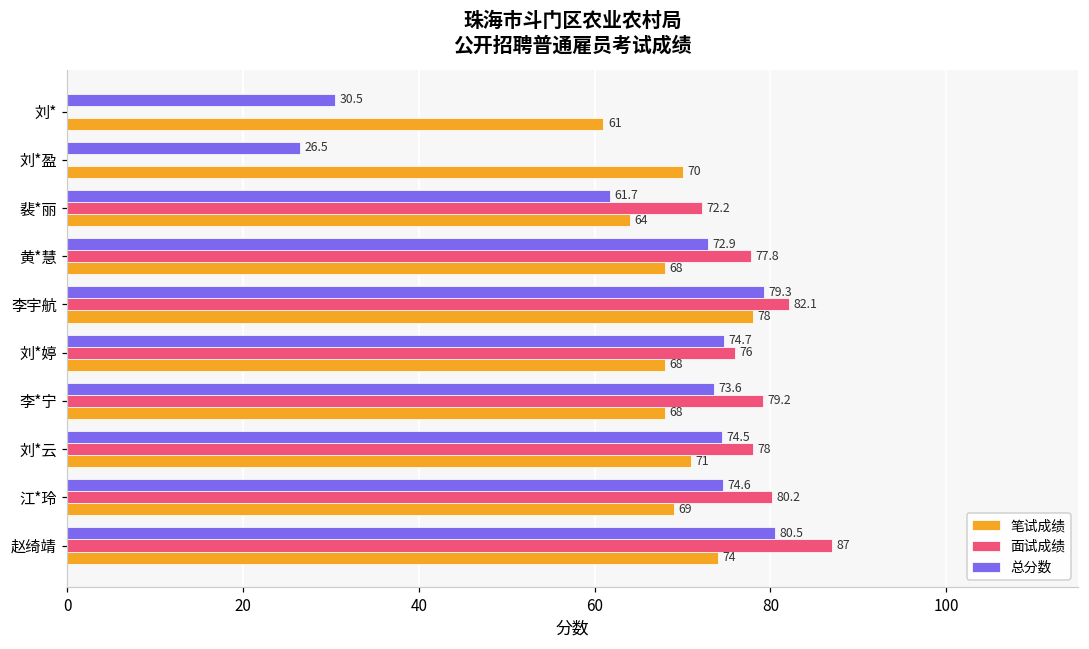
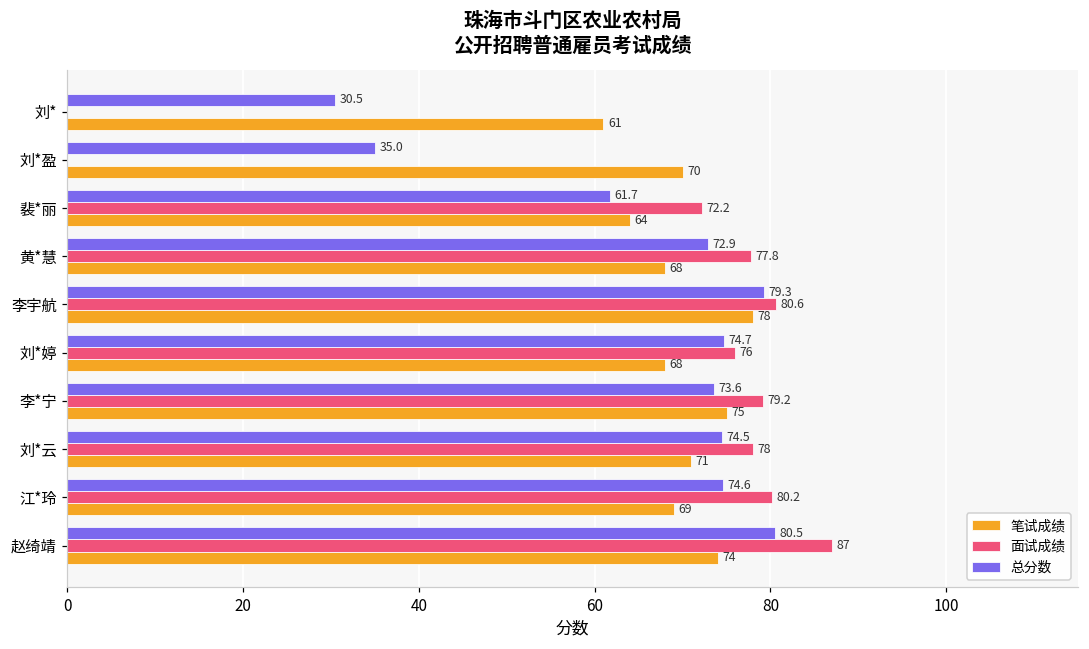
  {
    "笔试成绩": {
      "刘*": 61,
      "刘*盈": 70,
      "裴*丽": 64,
      "黄*慧": 68,
      "李宇航": 78,
      "刘*婷": 68,
-     "李*宁": 68,
+     "李*宁": 75,
      "刘*云": 71,
      "江*玲": 69,
      "赵绮靖": 74
    },
    "面试成绩": {
      "裴*丽": 72.2,
      "黄*慧": 77.8,
-     "李宇航": 82.1,
+     "李宇航": 80.6,
      "刘*婷": 76,
      "李*宁": 79.2,
      "刘*云": 78,
      "江*玲": 80.2,
      "赵绮靖": 87
    },
    "总分数": {
      "刘*": 30.5,
-     "刘*盈": 26.5,
+     "刘*盈": 35.0,
      "裴*丽": 61.7,
      "黄*慧": 72.9,
      "李宇航": 79.3,
      "刘*婷": 74.7,
      "李*宁": 73.6,
      "刘*云": 74.5,
      "江*玲": 74.6,
      "赵绮靖": 80.5
    }
  }
